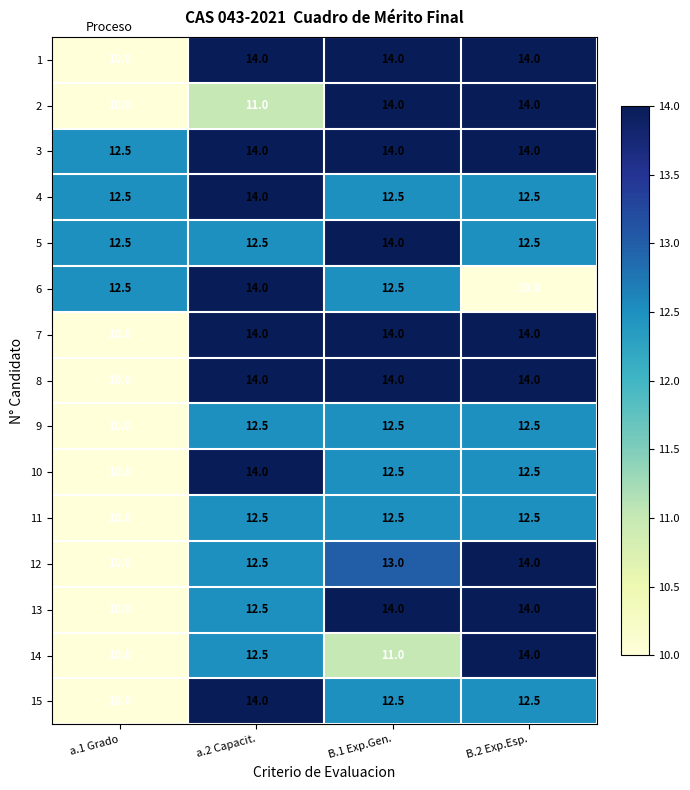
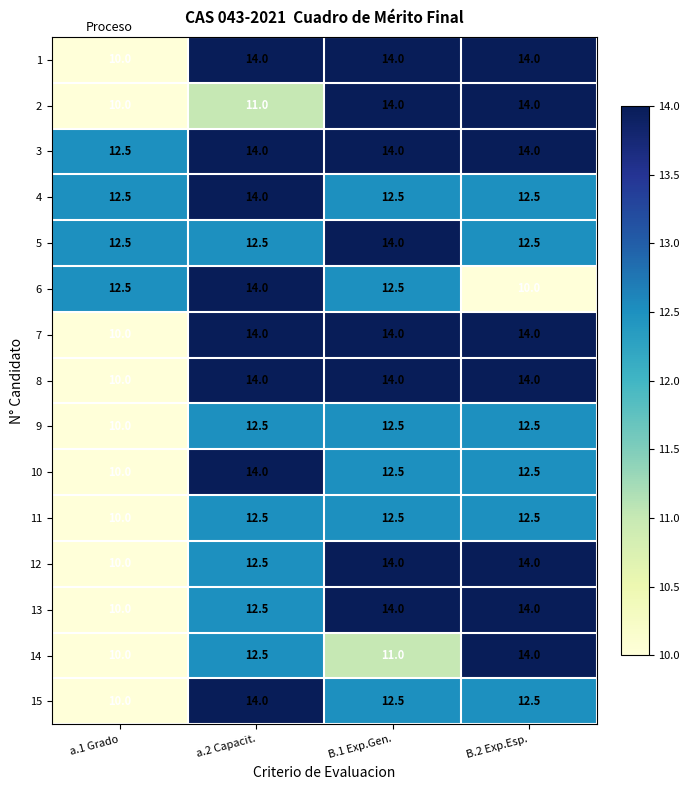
  {
    "1": {
      "a.2 Capacit.": 14.0,
      "B.1 Exp.Gen.": 14.0,
      "B.2 Exp.Esp.": 14.0
    },
    "2": {
      "a.2 Capacit.": 11.0,
      "B.1 Exp.Gen.": 14.0,
      "B.2 Exp.Esp.": 14.0
    },
    "3": {
      "a.1 Grado": 12.5,
      "a.2 Capacit.": 14.0,
      "B.1 Exp.Gen.": 14.0,
      "B.2 Exp.Esp.": 14.0
    },
    "4": {
      "a.1 Grado": 12.5,
      "a.2 Capacit.": 14.0,
      "B.1 Exp.Gen.": 12.5,
      "B.2 Exp.Esp.": 12.5
    },
    "5": {
      "a.1 Grado": 12.5,
      "a.2 Capacit.": 12.5,
      "B.1 Exp.Gen.": 14.0,
      "B.2 Exp.Esp.": 12.5
    },
    "6": {
      "a.1 Grado": 12.5,
      "a.2 Capacit.": 14.0,
      "B.1 Exp.Gen.": 12.5
    },
    "7": {
      "a.2 Capacit.": 14.0,
      "B.1 Exp.Gen.": 14.0,
      "B.2 Exp.Esp.": 14.0
    },
    "8": {
      "a.2 Capacit.": 14.0,
      "B.1 Exp.Gen.": 14.0,
      "B.2 Exp.Esp.": 14.0
    },
    "9": {
      "a.2 Capacit.": 12.5,
      "B.1 Exp.Gen.": 12.5,
      "B.2 Exp.Esp.": 12.5
    },
    "10": {
      "a.2 Capacit.": 14.0,
      "B.1 Exp.Gen.": 12.5,
      "B.2 Exp.Esp.": 12.5
    },
    "11": {
      "a.2 Capacit.": 12.5,
      "B.1 Exp.Gen.": 12.5,
      "B.2 Exp.Esp.": 12.5
    },
    "12": {
      "a.2 Capacit.": 12.5,
-     "B.1 Exp.Gen.": 13.0,
+     "B.1 Exp.Gen.": 14.0,
      "B.2 Exp.Esp.": 14.0
    },
    "13": {
      "a.2 Capacit.": 12.5,
      "B.1 Exp.Gen.": 14.0,
      "B.2 Exp.Esp.": 14.0
    },
    "14": {
      "a.2 Capacit.": 12.5,
      "B.1 Exp.Gen.": 11.0,
      "B.2 Exp.Esp.": 14.0
    },
    "15": {
      "a.2 Capacit.": 14.0,
      "B.1 Exp.Gen.": 12.5,
      "B.2 Exp.Esp.": 12.5
    }
  }
